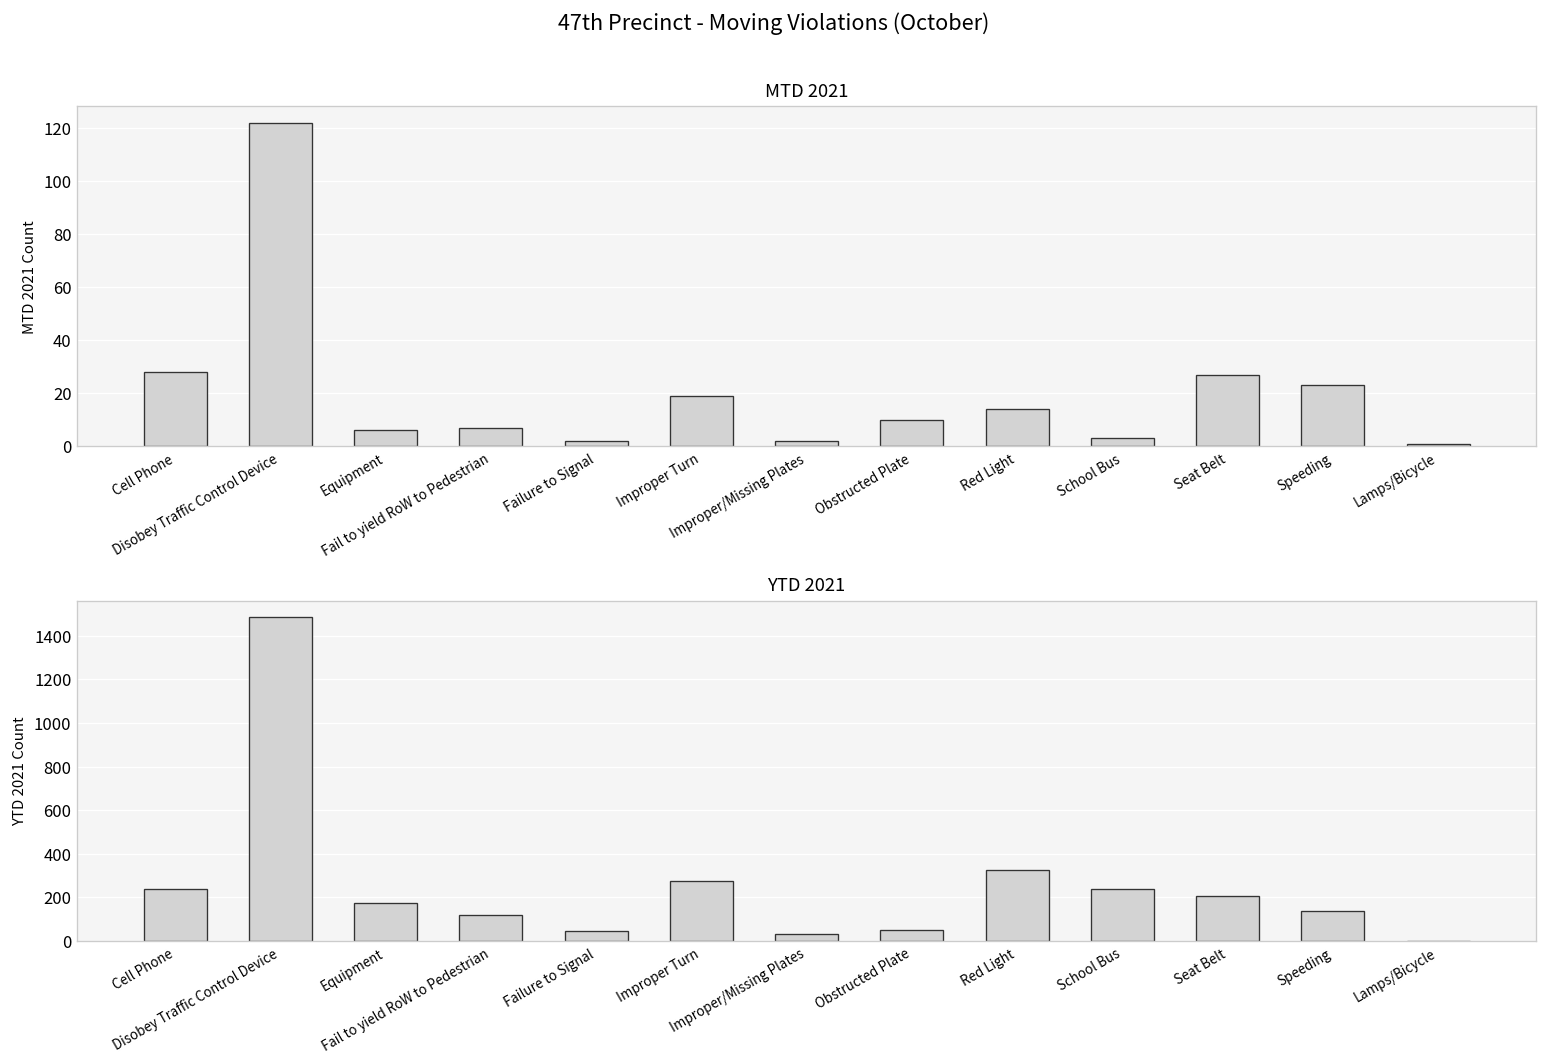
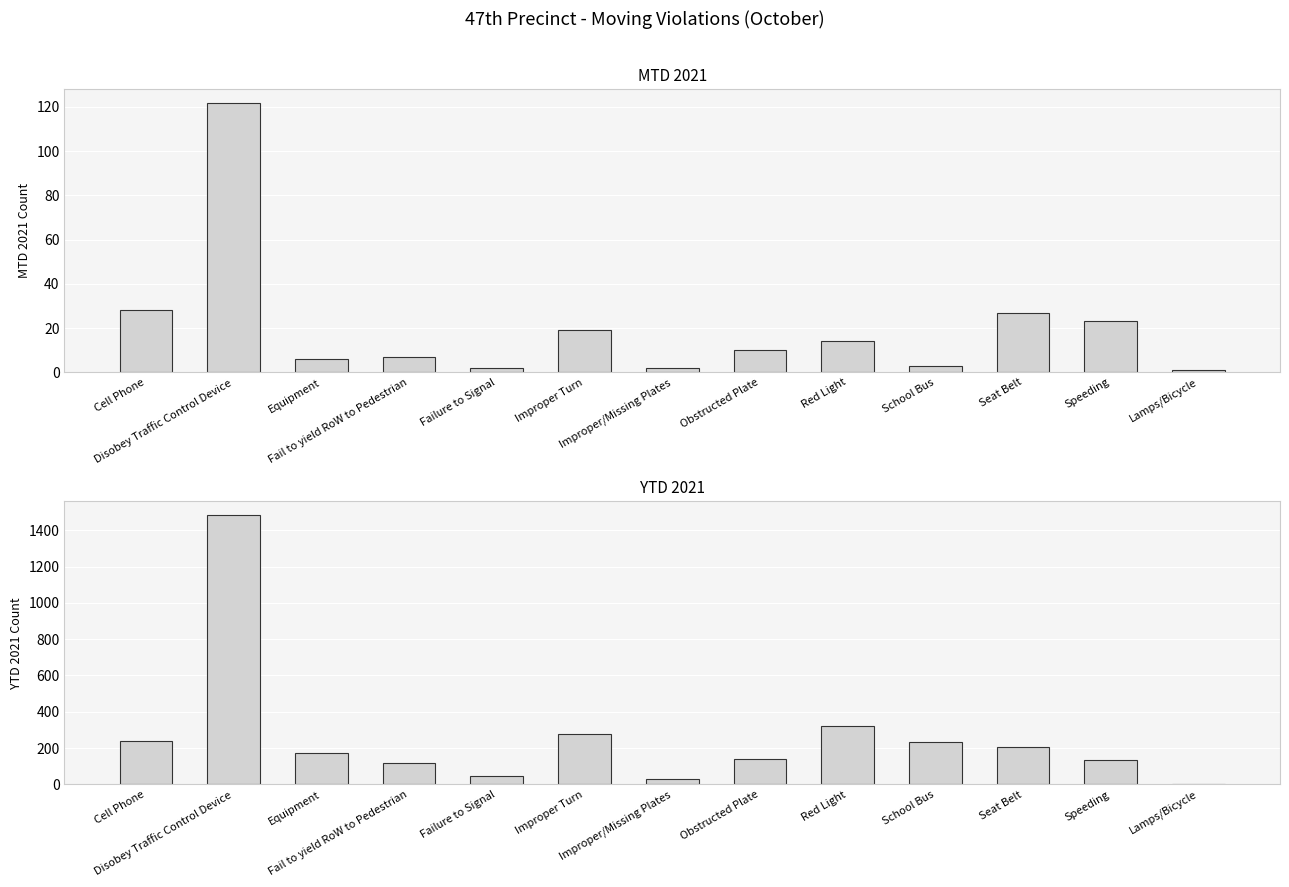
  {
    "MTD 2021": {
      "Cell Phone": 28,
      "Disobey Traffic Control Device": 122,
      "Equipment": 6,
      "Fail to yield RoW to Pedestrian": 7,
      "Failure to Signal": 2,
      "Improper Turn": 19,
      "Improper/Missing Plates": 2,
      "Obstructed Plate": 10,
      "Red Light": 14,
      "School Bus": 3,
      "Seat Belt": 27,
      "Speeding": 23
    },
    "YTD 2021": {
      "Cell Phone": 240,
      "Disobey Traffic Control Device": 1490,
      "Equipment": 170,
      "Fail to yield RoW to Pedestrian": 120,
      "Failure to Signal": 50,
      "Improper Turn": 280,
      "Improper/Missing Plates": 30,
-     "Obstructed Plate": 50,
+     "Obstructed Plate": 140,
      "Red Light": 320,
      "School Bus": 240,
      "Seat Belt": 210,
      "Speeding": 140
    }
  }
